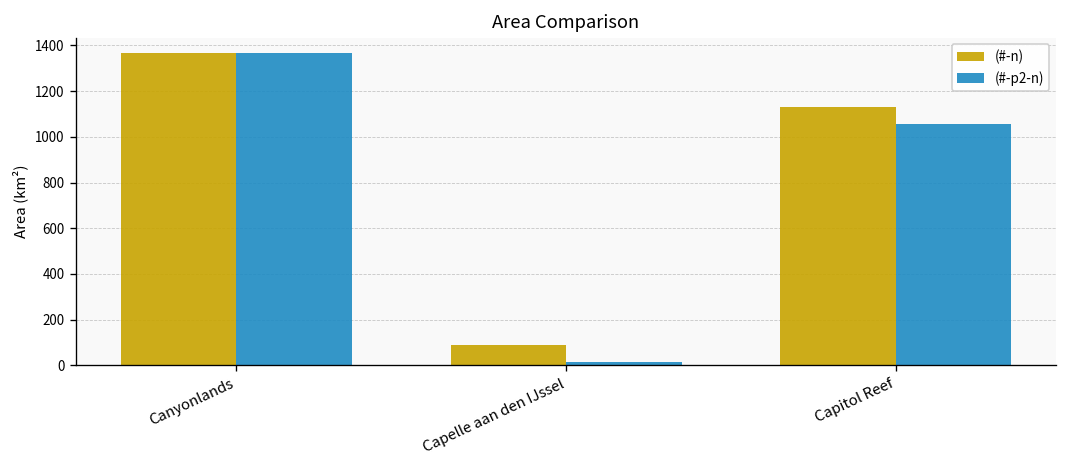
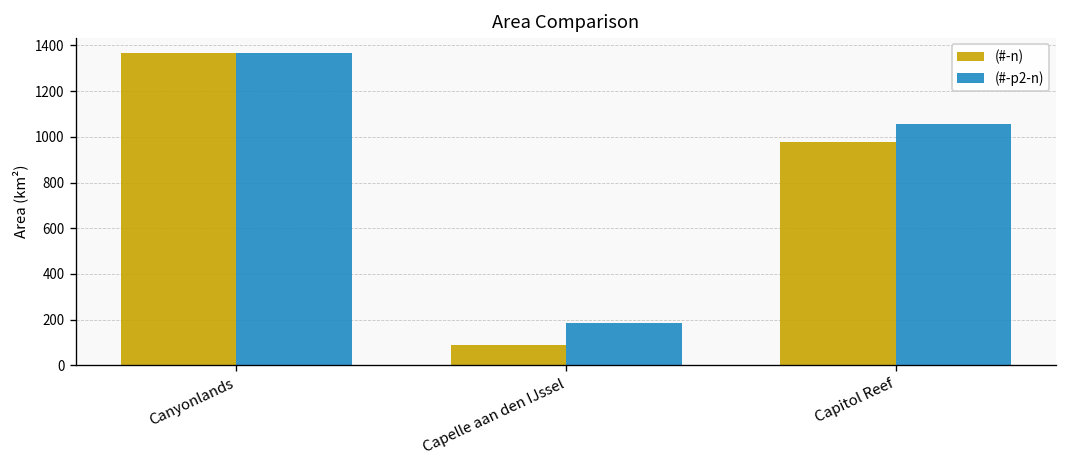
  {
    "(#-n)": {
      "Canyonlands": 1370,
      "Capelle aan den IJssel": 90,
-     "Capitol Reef": 1130
+     "Capitol Reef": 980
    },
    "(#-p2-n)": {
      "Canyonlands": 1370,
-     "Capelle aan den IJssel": 20,
+     "Capelle aan den IJssel": 180,
      "Capitol Reef": 1060
    }
  }
